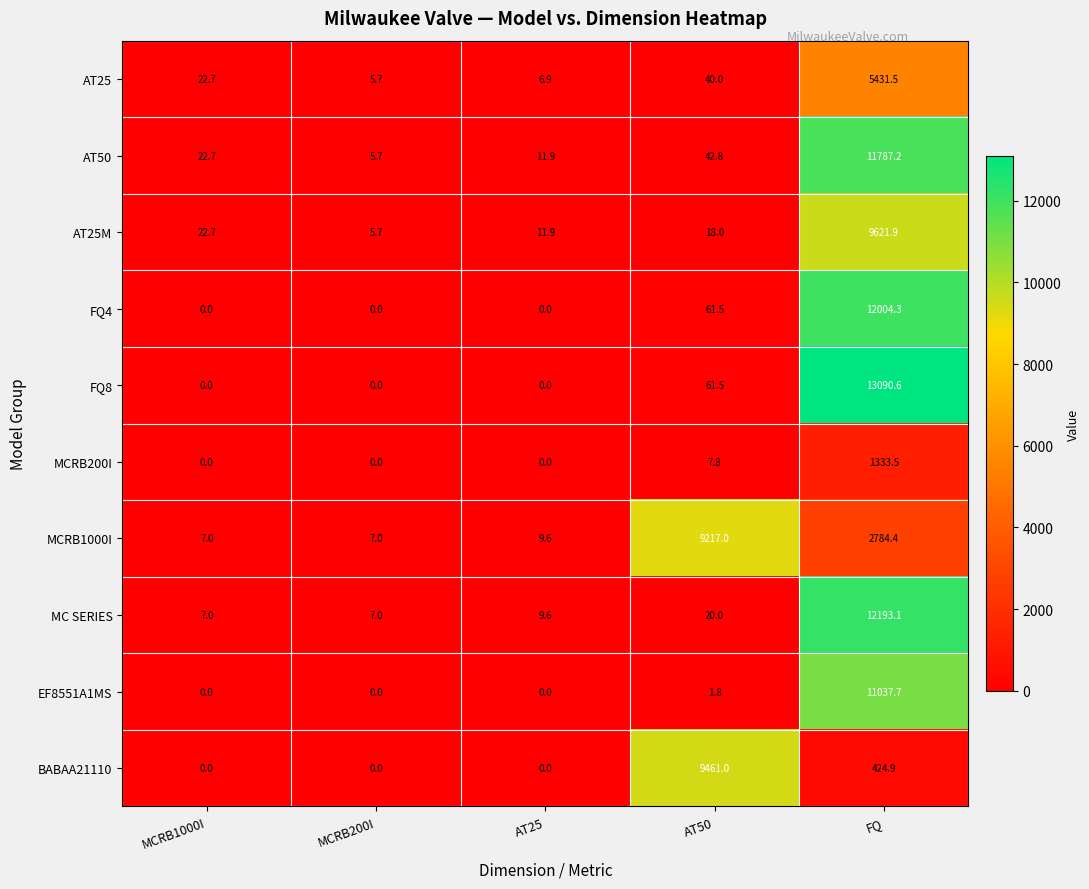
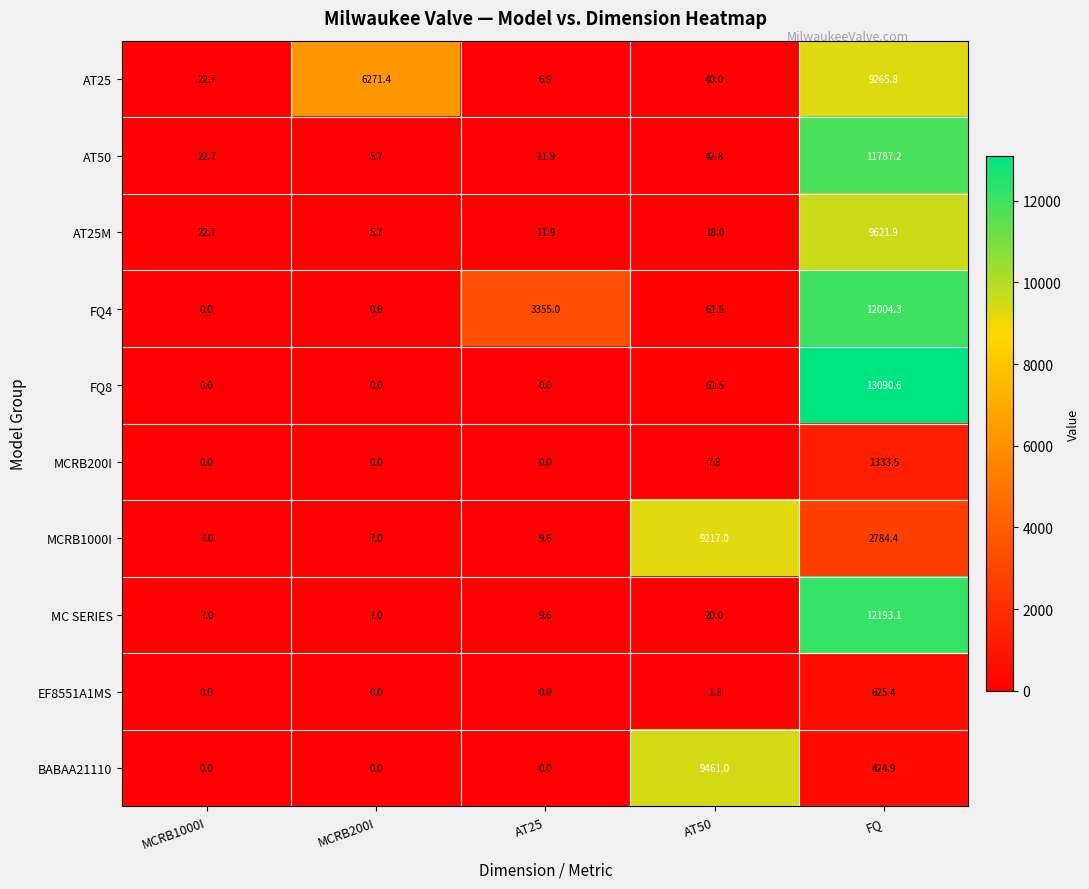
  {
    "AT25": {
      "MCRB1000I": 22.7,
-     "MCRB200I": 5.7,
+     "MCRB200I": 6271.4,
      "AT25": 6.9,
      "AT50": 40.0,
-     "FQ": 5431.5
+     "FQ": 9265.8
    },
    "AT50": {
      "MCRB1000I": 22.7,
      "MCRB200I": 5.7,
      "AT25": 11.9,
      "AT50": 42.8,
      "FQ": 11787.2
    },
    "AT25M": {
      "MCRB1000I": 22.7,
      "MCRB200I": 5.7,
      "AT25": 11.9,
      "AT50": 18.0,
      "FQ": 9621.9
    },
    "FQ4": {
      "MCRB1000I": 0.0,
      "MCRB200I": 0.0,
-     "AT25": 0.0,
+     "AT25": 3355.0,
      "AT50": 61.5,
      "FQ": 12004.3
    },
    "FQ8": {
      "MCRB1000I": 0.0,
      "MCRB200I": 0.0,
      "AT25": 0.0,
      "AT50": 61.5,
      "FQ": 13090.6
    },
    "MCRB200I": {
      "MCRB1000I": 0.0,
      "MCRB200I": 0.0,
      "AT25": 0.0,
      "AT50": 7.8,
      "FQ": 1333.5
    },
    "MCRB1000I": {
      "MCRB1000I": 7.0,
      "MCRB200I": 7.0,
      "AT25": 9.6,
      "AT50": 9217.0,
      "FQ": 2784.4
    },
    "MC SERIES": {
      "MCRB1000I": 7.0,
      "MCRB200I": 7.0,
      "AT25": 9.6,
      "AT50": 20.0,
      "FQ": 12193.1
    },
    "EF8551A1MS": {
      "MCRB1000I": 0.0,
      "MCRB200I": 0.0,
      "AT25": 0.0,
      "AT50": 1.8,
-     "FQ": 11037.7
+     "FQ": 625.4
    },
    "BABAA21110": {
      "MCRB1000I": 0.0,
      "MCRB200I": 0.0,
      "AT25": 0.0,
      "AT50": 9461.0,
      "FQ": 424.9
    }
  }
